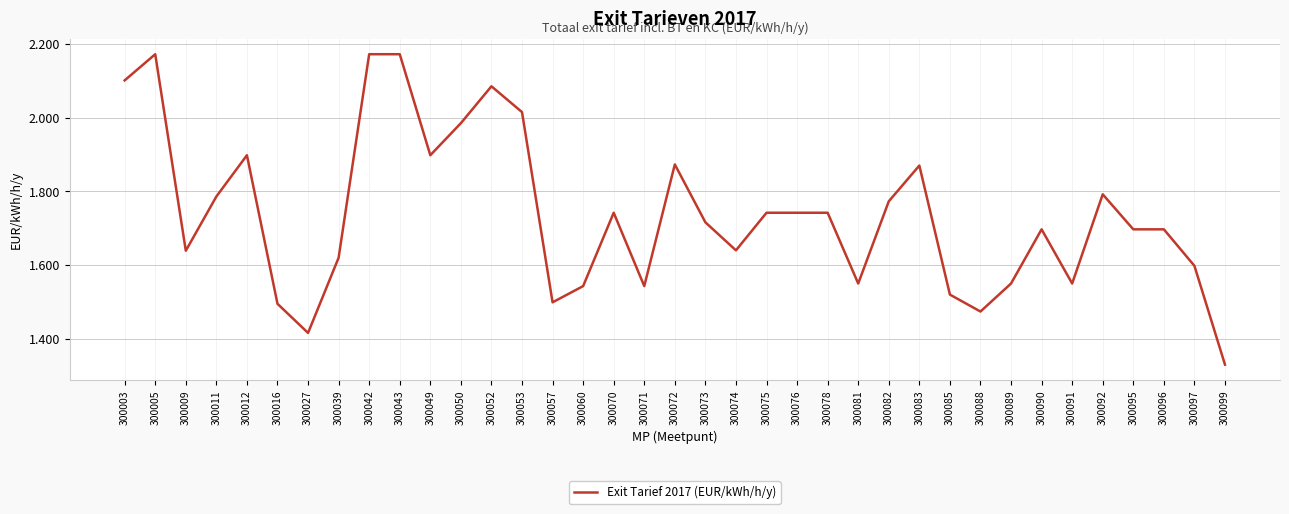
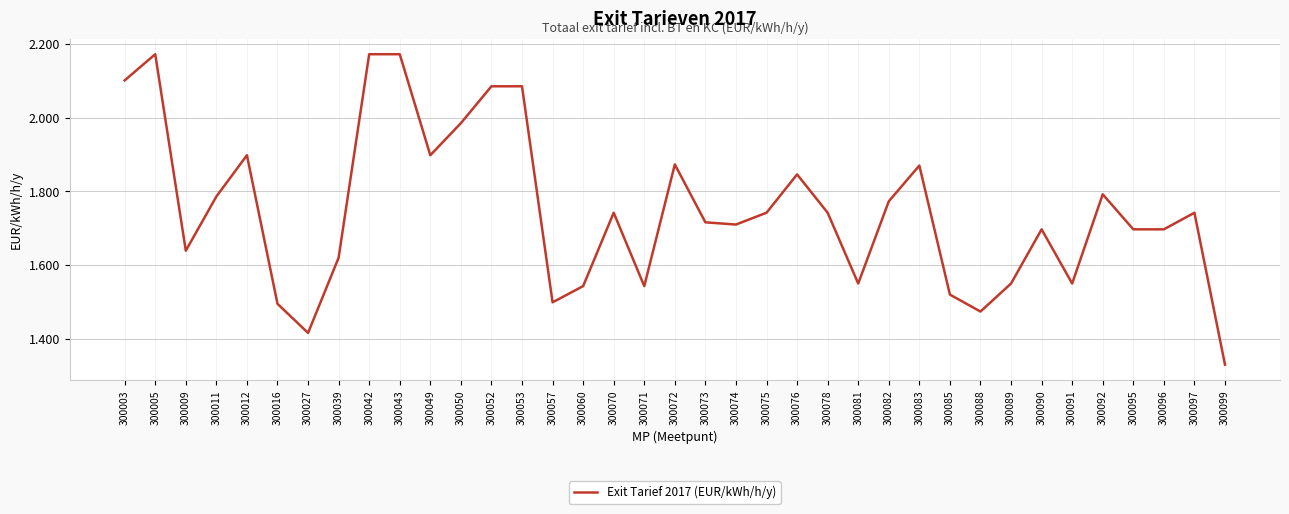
  {
    "300003": 2.10,
    "300005": 2.17,
    "300009": 1.64,
    "300011": 1.79,
    "300012": 1.90,
    "300016": 1.50,
    "300027": 1.42,
    "300039": 1.62,
    "300042": 2.17,
    "300043": 2.17,
    "300049": 1.90,
    "300050": 1.99,
    "300052": 2.09,
-   "300053": 2.02,
+   "300053": 2.09,
    "300057": 1.50,
    "300060": 1.54,
    "300070": 1.74,
    "300071": 1.54,
    "300072": 1.87,
    "300073": 1.72,
-   "300074": 1.64,
+   "300074": 1.71,
    "300075": 1.74,
-   "300076": 1.74,
+   "300076": 1.85,
    "300078": 1.74,
    "300081": 1.55,
    "300082": 1.77,
    "300083": 1.87,
    "300085": 1.52,
    "300088": 1.47,
    "300089": 1.55,
    "300090": 1.70,
    "300091": 1.55,
    "300092": 1.79,
    "300095": 1.70,
    "300096": 1.70,
-   "300097": 1.60,
+   "300097": 1.74,
    "300099": 1.33
  }
